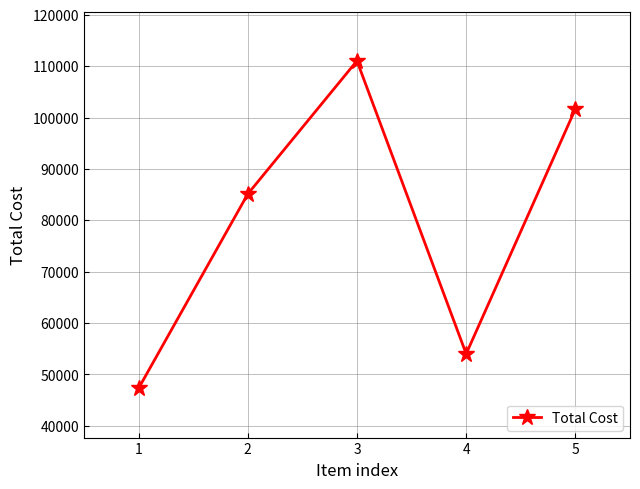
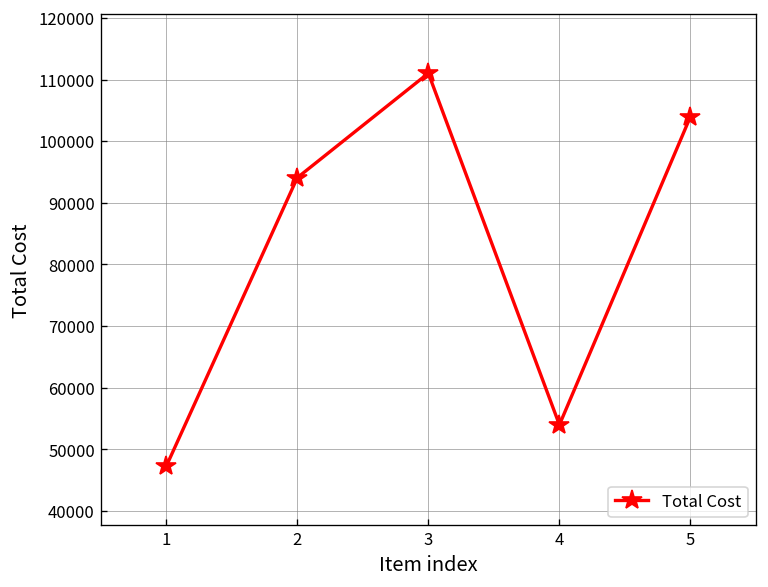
  {
    "1": 47000,
-   "2": 85000,
+   "2": 94000,
    "3": 111000,
    "4": 54000,
-   "5": 102000
+   "5": 104000
  }
